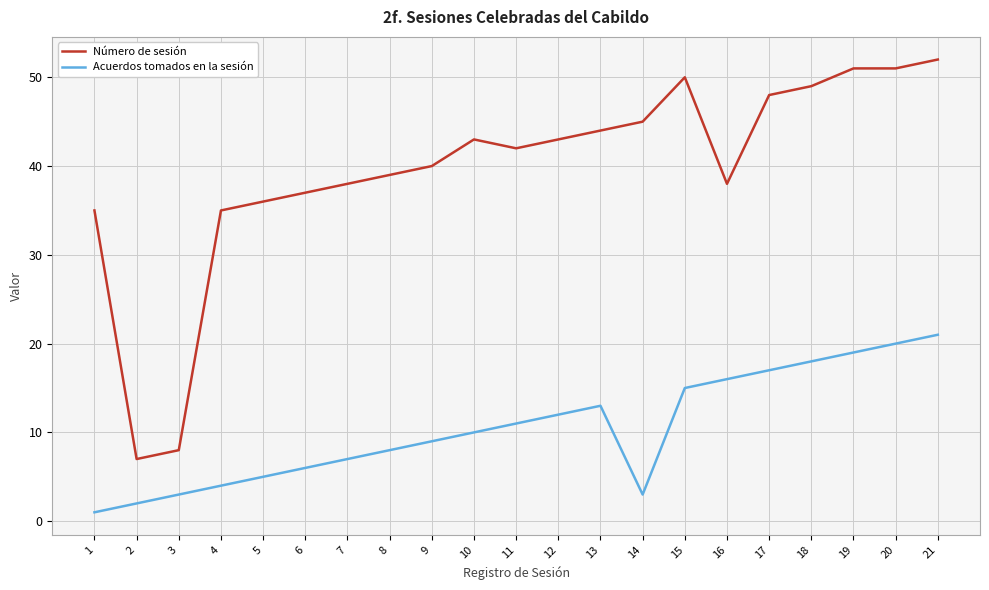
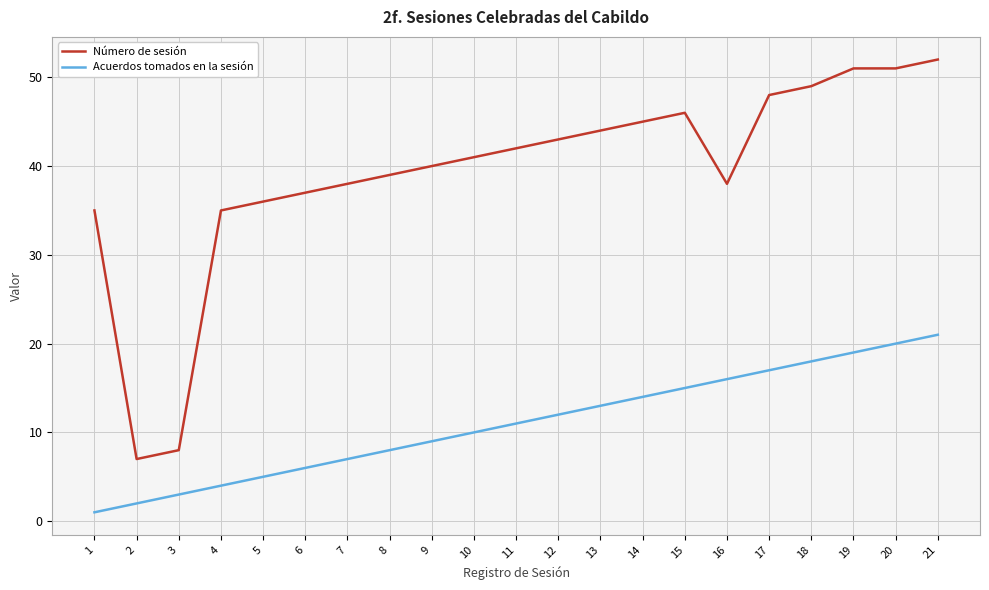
  {
    "Número de sesión": {
      "1": 35,
      "2": 7,
      "3": 8,
      "4": 35,
      "5": 36,
      "6": 37,
      "7": 38,
      "8": 39,
      "9": 40,
-     "10": 43,
+     "10": 41,
      "11": 42,
      "12": 43,
      "13": 44,
      "14": 45,
-     "15": 50,
+     "15": 46,
      "16": 38,
      "17": 48,
      "18": 49,
      "19": 51,
      "20": 51,
      "21": 52
    },
    "Acuerdos tomados en la sesión": {
      "1": 1,
      "2": 2,
      "3": 3,
      "4": 4,
      "5": 5,
      "6": 6,
      "7": 7,
      "8": 8,
      "9": 9,
      "10": 10,
      "11": 11,
      "12": 12,
      "13": 13,
-     "14": 3,
+     "14": 14,
      "15": 15,
      "16": 16,
      "17": 17,
      "18": 18,
      "19": 19,
      "20": 20,
      "21": 21
    }
  }
